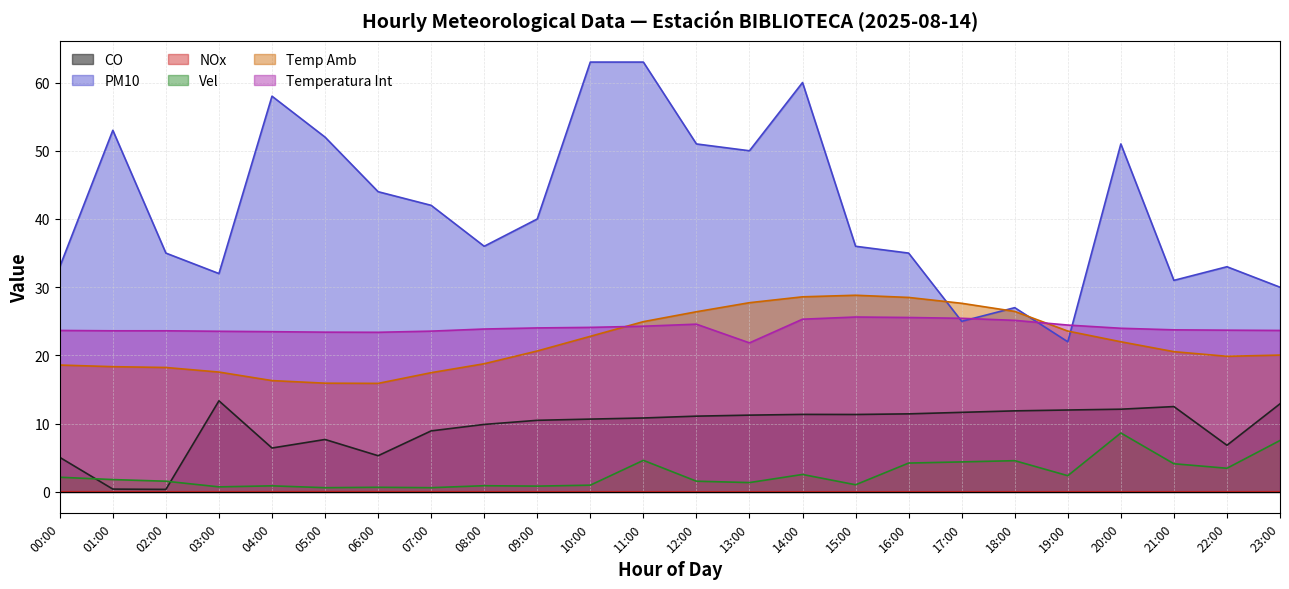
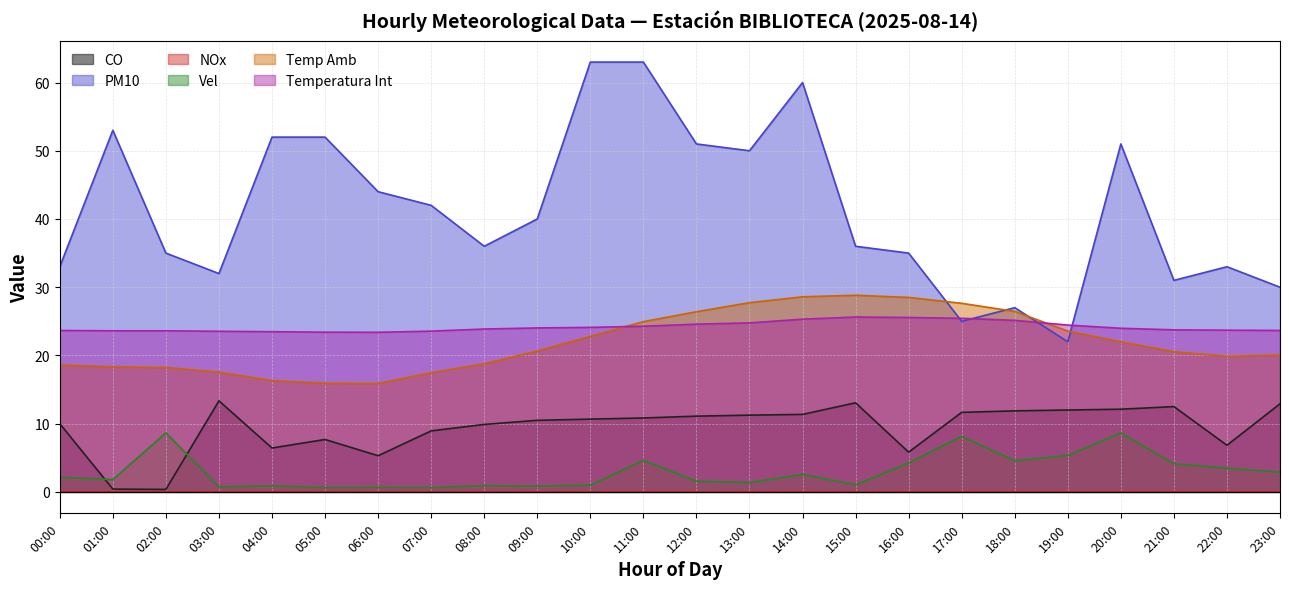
  {
    "CO": {
-     "00:00": 5,
+     "00:00": 10,
      "01:00": 0,
      "03:00": 13,
      "04:00": 6,
      "05:00": 8,
      "06:00": 5,
      "07:00": 9,
      "08:00": 10,
      "09:00": 10,
      "10:00": 11,
      "11:00": 11,
      "12:00": 11,
      "13:00": 11,
      "14:00": 11,
-     "15:00": 11,
-     "16:00": 11,
+     "15:00": 13,
+     "16:00": 6,
      "17:00": 12,
      "18:00": 12,
      "19:00": 12,
      "20:00": 12,
      "21:00": 13,
      "22:00": 7,
      "23:00": 13
    },
    "PM10": {
      "00:00": 33,
      "01:00": 53,
      "02:00": 35,
      "03:00": 32,
-     "04:00": 58,
+     "04:00": 52,
      "05:00": 52,
      "06:00": 44,
      "07:00": 42,
      "08:00": 36,
      "09:00": 40,
      "10:00": 63,
      "11:00": 63,
      "12:00": 51,
      "13:00": 50,
      "14:00": 60,
      "15:00": 36,
      "16:00": 35,
      "17:00": 25,
      "18:00": 27,
      "19:00": 22,
      "20:00": 51,
      "21:00": 31,
      "22:00": 33,
      "23:00": 30
    },
    "Vel": {
      "00:00": 2,
      "01:00": 2,
-     "02:00": 2,
+     "02:00": 9,
      "03:00": 1,
      "04:00": 1,
      "05:00": 1,
      "06:00": 1,
      "07:00": 1,
      "08:00": 1,
      "09:00": 1,
      "10:00": 1,
      "11:00": 5,
      "12:00": 2,
      "13:00": 1,
      "14:00": 3,
      "15:00": 1,
      "16:00": 4,
-     "17:00": 4,
+     "17:00": 8,
      "18:00": 5,
-     "19:00": 2,
+     "19:00": 5,
      "20:00": 9,
      "21:00": 4,
      "22:00": 3,
-     "23:00": 8
+     "23:00": 3
    },
    "Temperatura Int": {
      "00:00": 24,
      "01:00": 24,
      "02:00": 24,
      "03:00": 24,
      "04:00": 23,
      "05:00": 23,
      "06:00": 23,
      "07:00": 24,
      "08:00": 24,
      "09:00": 24,
      "10:00": 24,
      "11:00": 24,
      "12:00": 25,
-     "13:00": 22,
+     "13:00": 25,
      "14:00": 25,
      "15:00": 26,
      "16:00": 26,
      "17:00": 25,
      "18:00": 25,
      "19:00": 24,
      "20:00": 24,
      "21:00": 24,
      "22:00": 24,
      "23:00": 24
    }
  }
